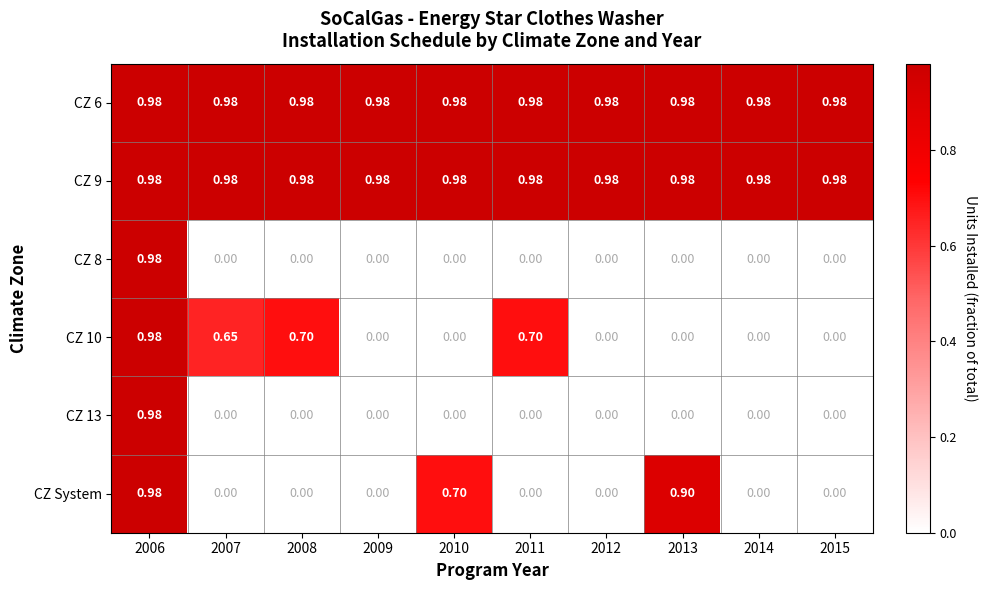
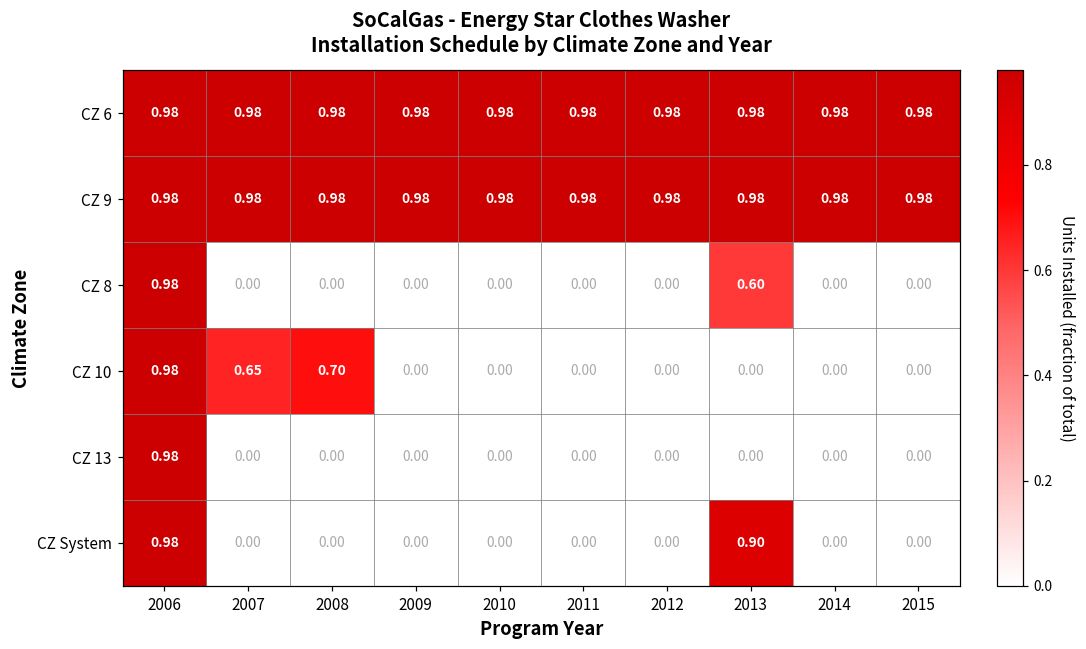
  {
    "CZ 6": {
      "2006": 0.98,
      "2007": 0.98,
      "2008": 0.98,
      "2009": 0.98,
      "2010": 0.98,
      "2011": 0.98,
      "2012": 0.98,
      "2013": 0.98,
      "2014": 0.98,
      "2015": 0.98
    },
    "CZ 9": {
      "2006": 0.98,
      "2007": 0.98,
      "2008": 0.98,
      "2009": 0.98,
      "2010": 0.98,
      "2011": 0.98,
      "2012": 0.98,
      "2013": 0.98,
      "2014": 0.98,
      "2015": 0.98
    },
    "CZ 8": {
      "2006": 0.98,
      "2007": 0.00,
      "2008": 0.00,
      "2009": 0.00,
      "2010": 0.00,
      "2011": 0.00,
      "2012": 0.00,
-     "2013": 0.00,
+     "2013": 0.60,
      "2014": 0.00,
      "2015": 0.00
    },
    "CZ 10": {
      "2006": 0.98,
      "2007": 0.65,
      "2008": 0.70,
      "2009": 0.00,
      "2010": 0.00,
-     "2011": 0.70,
+     "2011": 0.00,
      "2012": 0.00,
      "2013": 0.00,
      "2014": 0.00,
      "2015": 0.00
    },
    "CZ 13": {
      "2006": 0.98,
      "2007": 0.00,
      "2008": 0.00,
      "2009": 0.00,
      "2010": 0.00,
      "2011": 0.00,
      "2012": 0.00,
      "2013": 0.00,
      "2014": 0.00,
      "2015": 0.00
    },
    "CZ System": {
      "2006": 0.98,
      "2007": 0.00,
      "2008": 0.00,
      "2009": 0.00,
-     "2010": 0.70,
+     "2010": 0.00,
      "2011": 0.00,
      "2012": 0.00,
      "2013": 0.90,
      "2014": 0.00,
      "2015": 0.00
    }
  }
